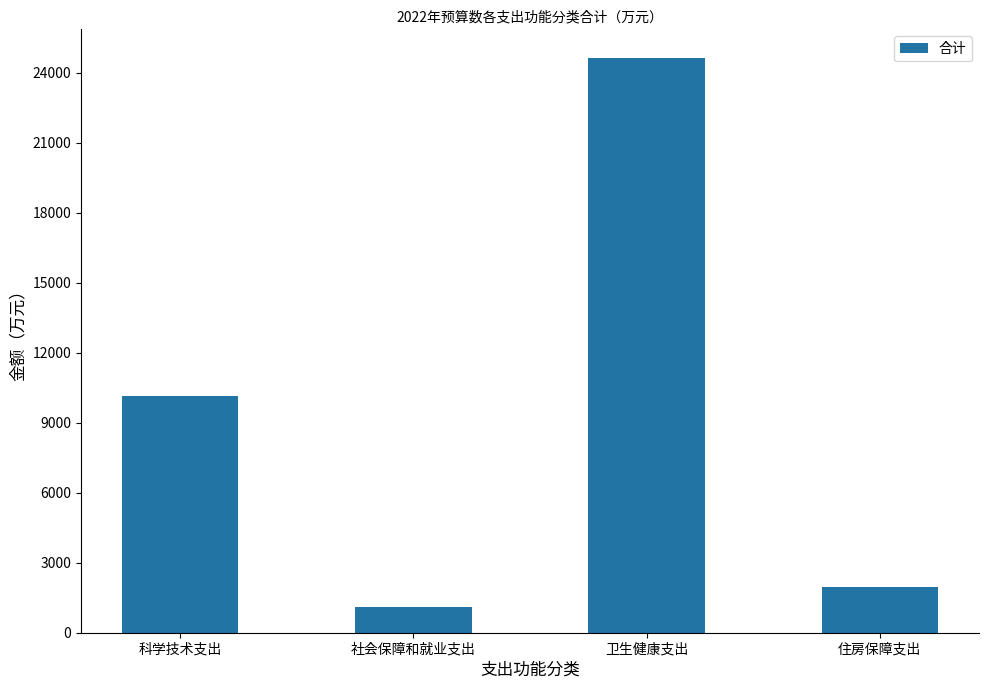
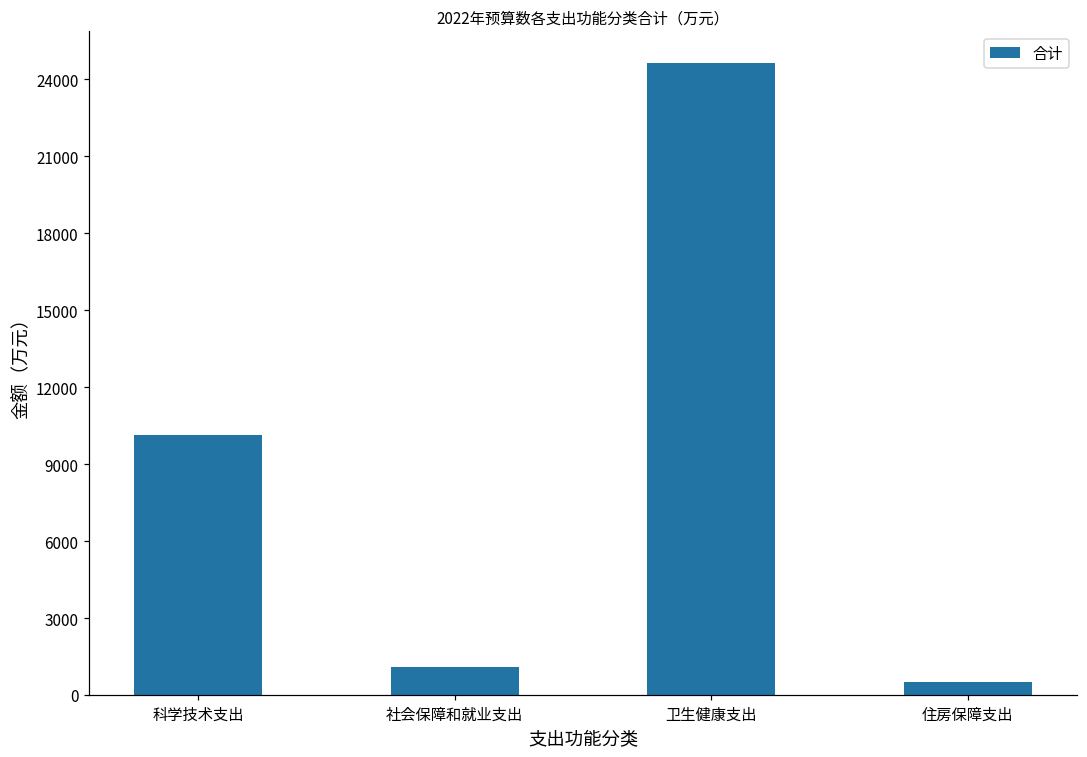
  {
    "科学技术支出": 10100,
    "社会保障和就业支出": 1100,
    "卫生健康支出": 24600,
-   "住房保障支出": 2000
+   "住房保障支出": 500
  }
